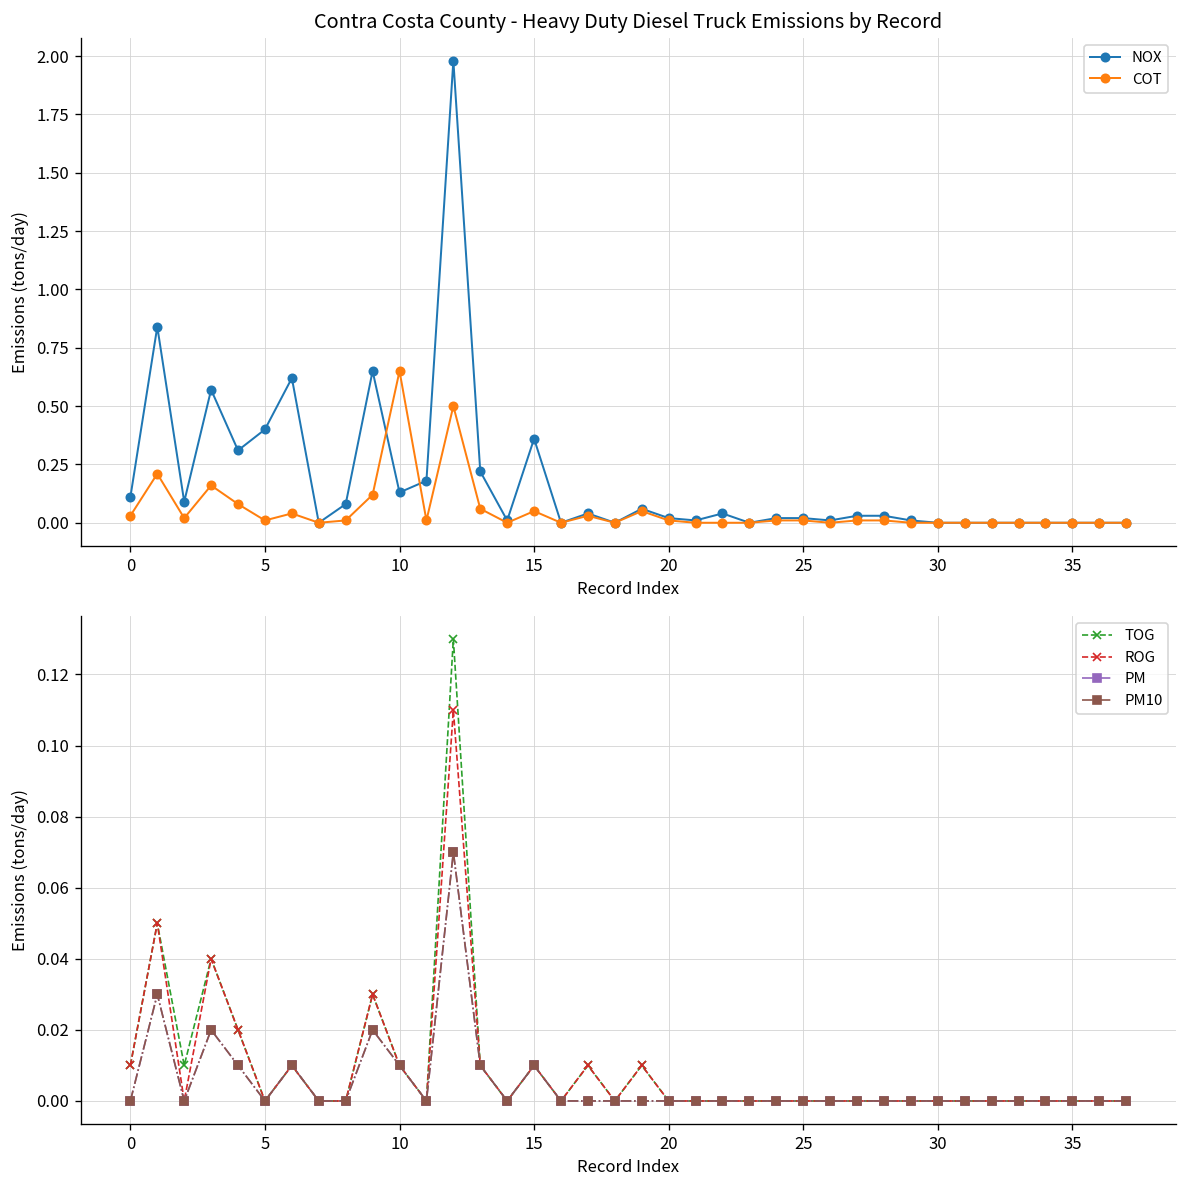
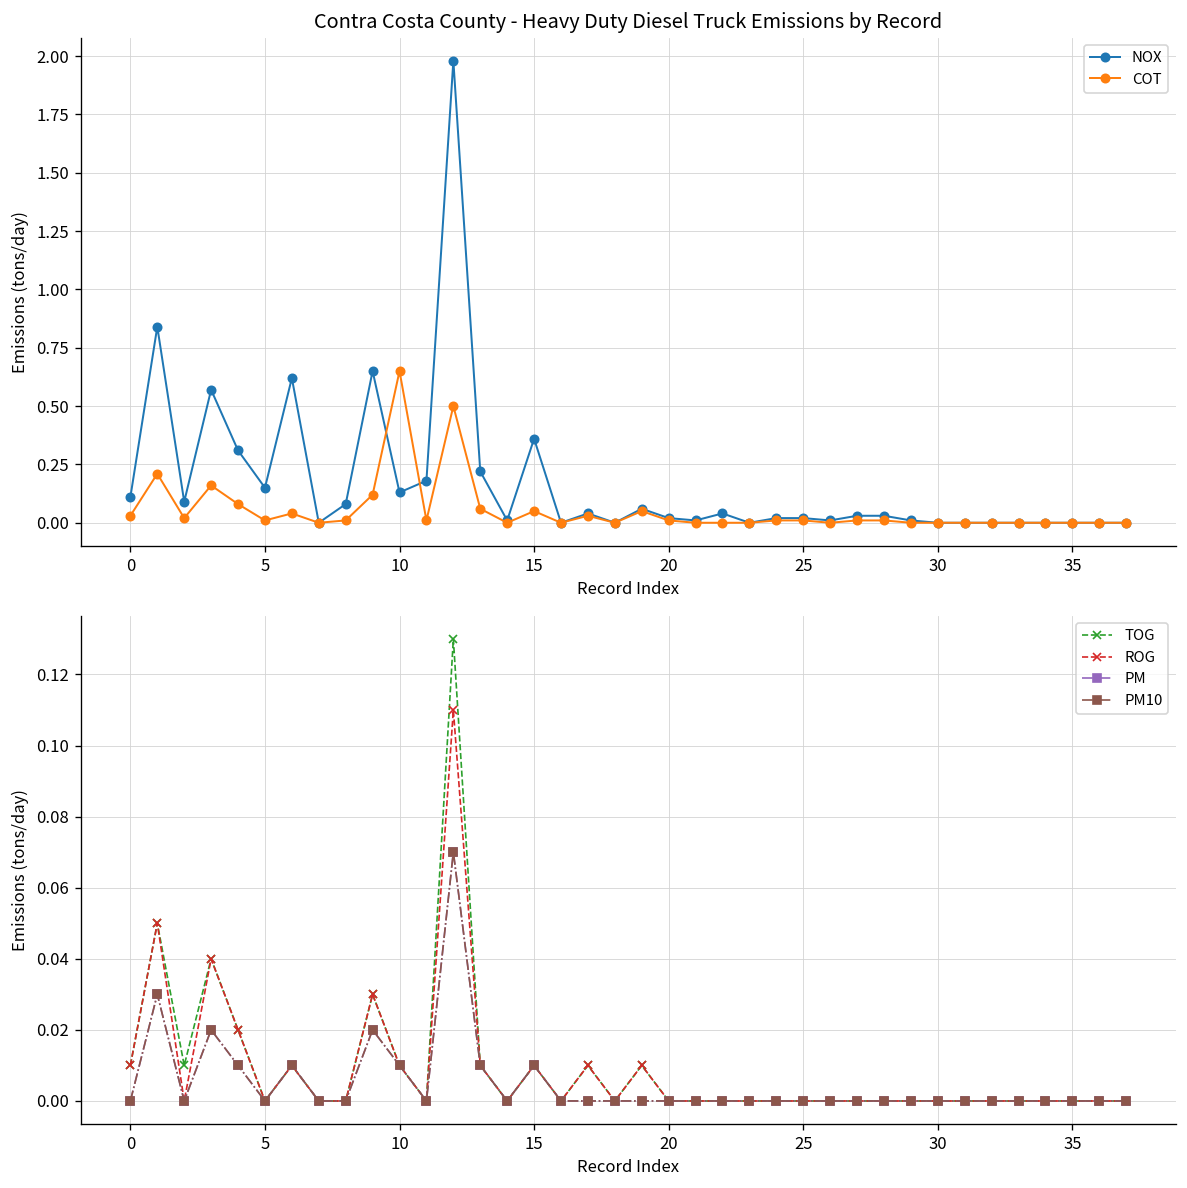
  {
    "Contra Costa County - Heavy Duty Diesel Truck Emissions by Record": {
      "NOX": {
        "0": 0.11,
-       "5": 0.40,
+       "5": 0.15,
        "10": 0.13,
        "15": 0.36
      },
      "COT": {
        "0": 0.03,
        "5": 0.01,
        "10": 0.65,
        "15": 0.05
      }
    }
  }
